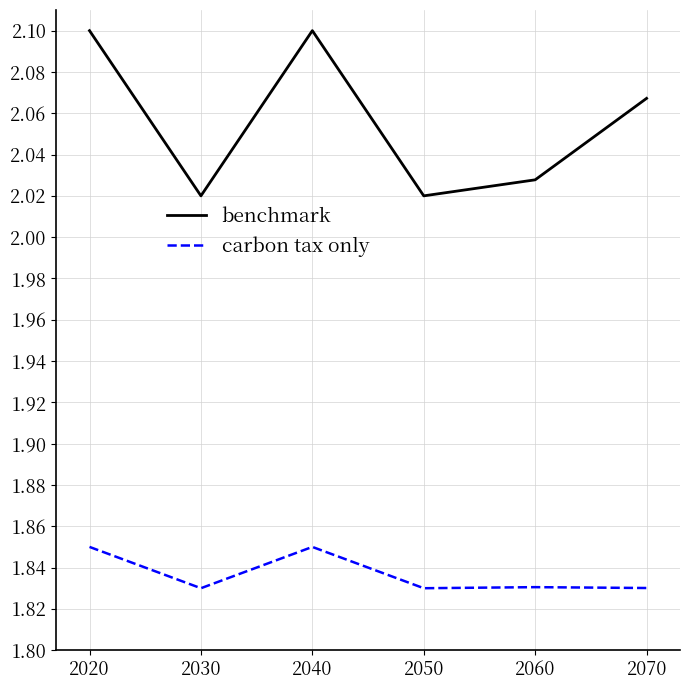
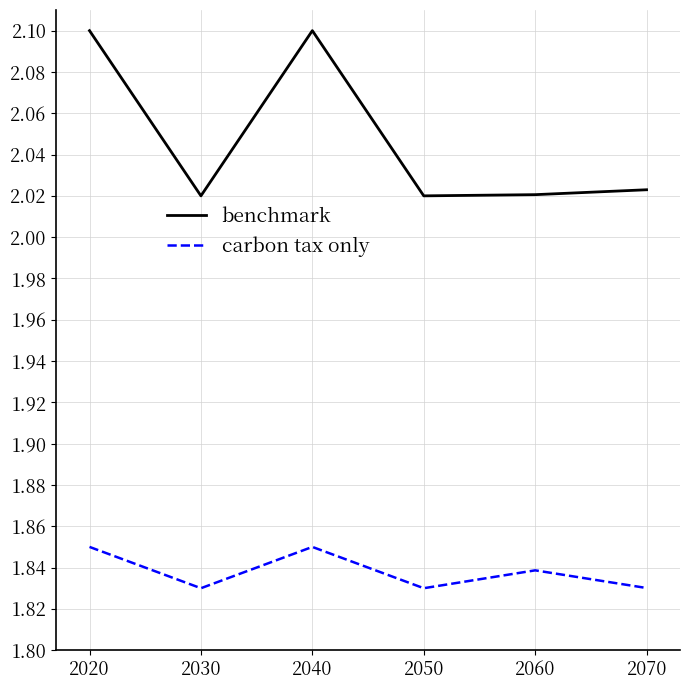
  {
    "benchmark": {
      "2020": 2.100,
      "2030": 2.020,
      "2040": 2.100,
      "2050": 2.020,
-     "2060": 2.028,
-     "2070": 2.067
+     "2060": 2.021,
+     "2070": 2.023
    },
    "carbon tax only": {
      "2020": 1.850,
      "2030": 1.830,
      "2040": 1.850,
      "2050": 1.830,
-     "2060": 1.831,
+     "2060": 1.839,
      "2070": 1.830
    }
  }
